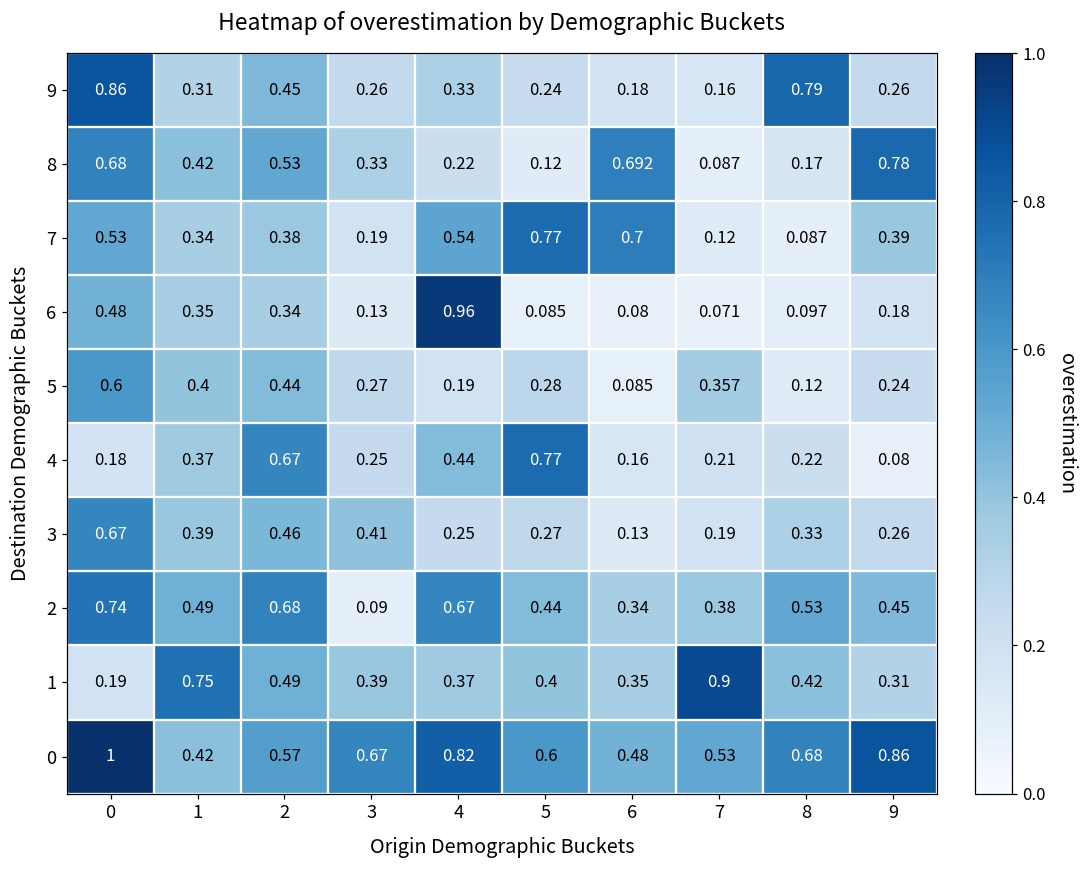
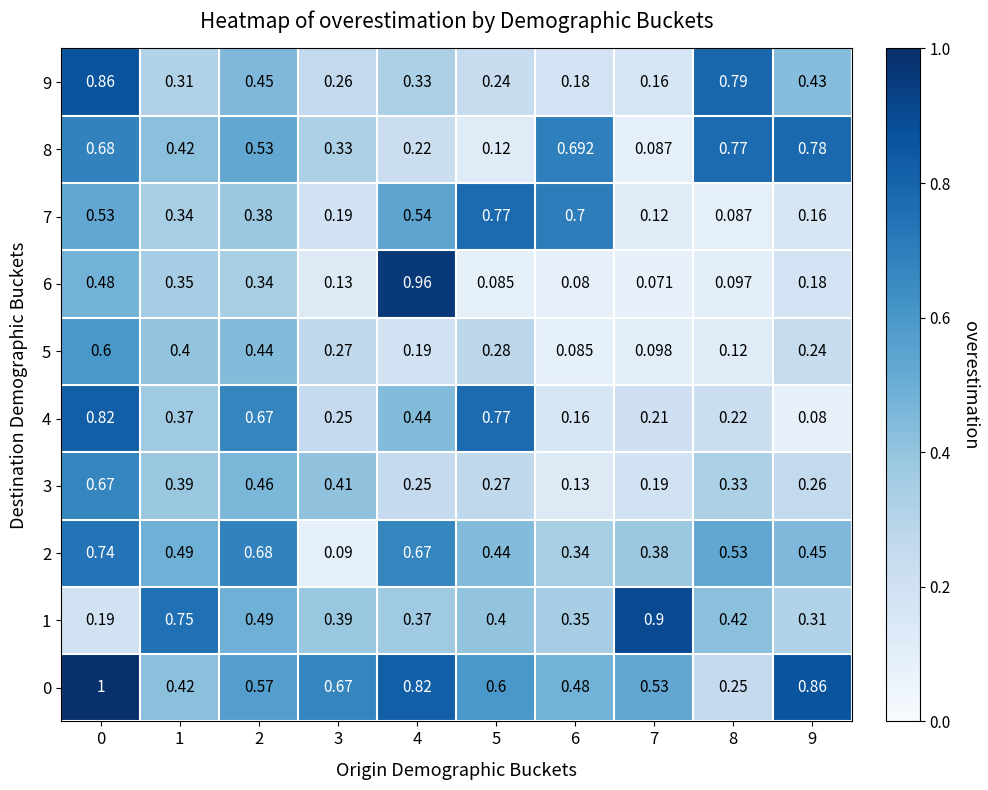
  {
    "9": {
      "0": 0.86,
      "1": 0.31,
      "2": 0.45,
      "3": 0.26,
      "4": 0.33,
      "5": 0.24,
      "6": 0.18,
      "7": 0.16,
      "8": 0.79,
-     "9": 0.26
+     "9": 0.43
    },
    "8": {
      "0": 0.68,
      "1": 0.42,
      "2": 0.53,
      "3": 0.33,
      "4": 0.22,
      "5": 0.12,
      "6": 0.692,
      "7": 0.087,
-     "8": 0.17,
+     "8": 0.77,
      "9": 0.78
    },
    "7": {
      "0": 0.53,
      "1": 0.34,
      "2": 0.38,
      "3": 0.19,
      "4": 0.54,
      "5": 0.77,
      "6": 0.7,
      "7": 0.12,
      "8": 0.087,
-     "9": 0.39
+     "9": 0.16
    },
    "6": {
      "0": 0.48,
      "1": 0.35,
      "2": 0.34,
      "3": 0.13,
      "4": 0.96,
      "5": 0.085,
      "6": 0.08,
      "7": 0.071,
      "8": 0.097,
      "9": 0.18
    },
    "5": {
      "0": 0.6,
      "1": 0.4,
      "2": 0.44,
      "3": 0.27,
      "4": 0.19,
      "5": 0.28,
      "6": 0.085,
-     "7": 0.357,
+     "7": 0.098,
      "8": 0.12,
      "9": 0.24
    },
    "4": {
-     "0": 0.18,
+     "0": 0.82,
      "1": 0.37,
      "2": 0.67,
      "3": 0.25,
      "4": 0.44,
      "5": 0.77,
      "6": 0.16,
      "7": 0.21,
      "8": 0.22,
      "9": 0.08
    },
    "3": {
      "0": 0.67,
      "1": 0.39,
      "2": 0.46,
      "3": 0.41,
      "4": 0.25,
      "5": 0.27,
      "6": 0.13,
      "7": 0.19,
      "8": 0.33,
      "9": 0.26
    },
    "2": {
      "0": 0.74,
      "1": 0.49,
      "2": 0.68,
      "3": 0.09,
      "4": 0.67,
      "5": 0.44,
      "6": 0.34,
      "7": 0.38,
      "8": 0.53,
      "9": 0.45
    },
    "1": {
      "0": 0.19,
      "1": 0.75,
      "2": 0.49,
      "3": 0.39,
      "4": 0.37,
      "5": 0.4,
      "6": 0.35,
      "7": 0.9,
      "8": 0.42,
      "9": 0.31
    },
    "0": {
      "0": 1,
      "1": 0.42,
      "2": 0.57,
      "3": 0.67,
      "4": 0.82,
      "5": 0.6,
      "6": 0.48,
      "7": 0.53,
-     "8": 0.68,
+     "8": 0.25,
      "9": 0.86
    }
  }
